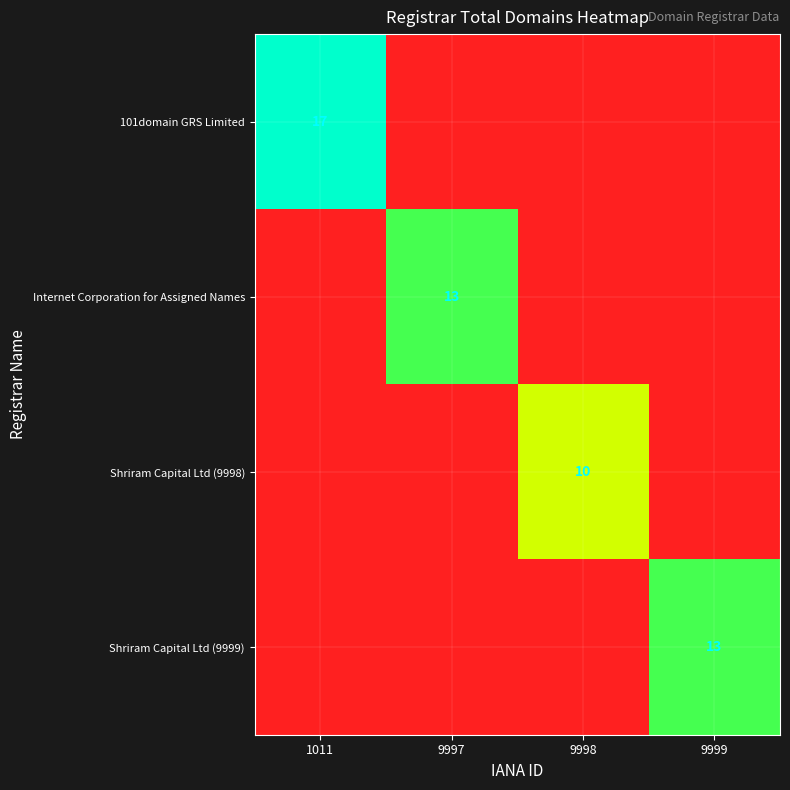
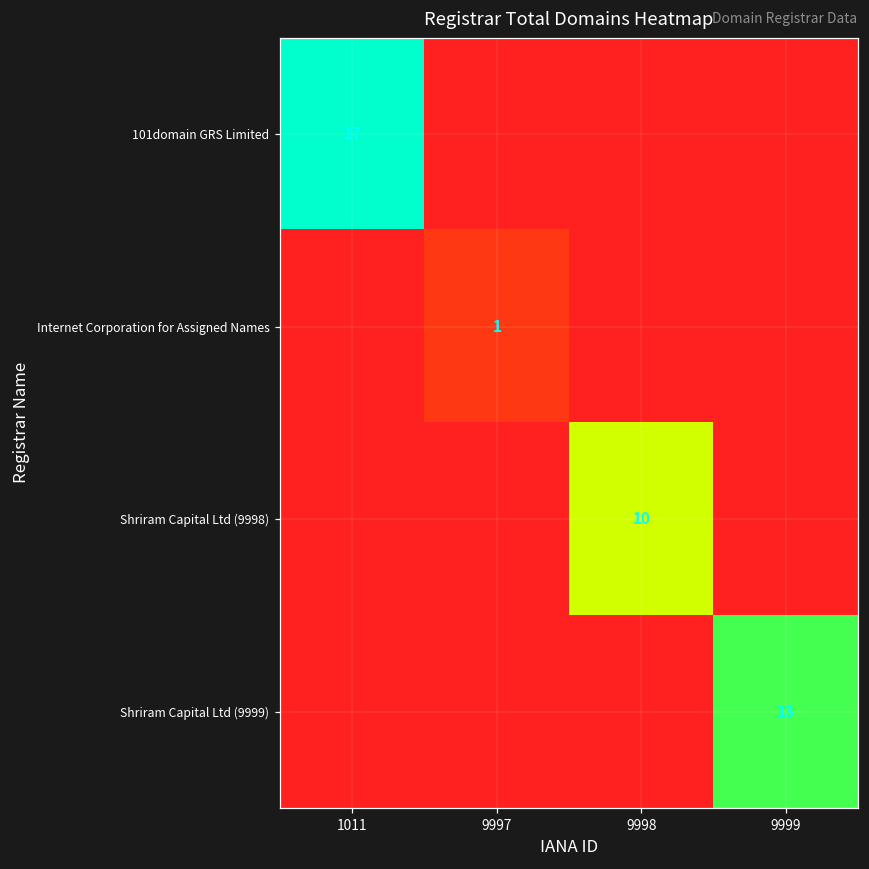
  {
    "101domain GRS Limited": {
      "1011": 17
    },
    "Internet Corporation for Assigned Names": {
-     "9997": 13
+     "9997": 1
    },
    "Shriram Capital Ltd (9998)": {
      "9998": 10
    },
    "Shriram Capital Ltd (9999)": {
      "9999": 13
    }
  }
